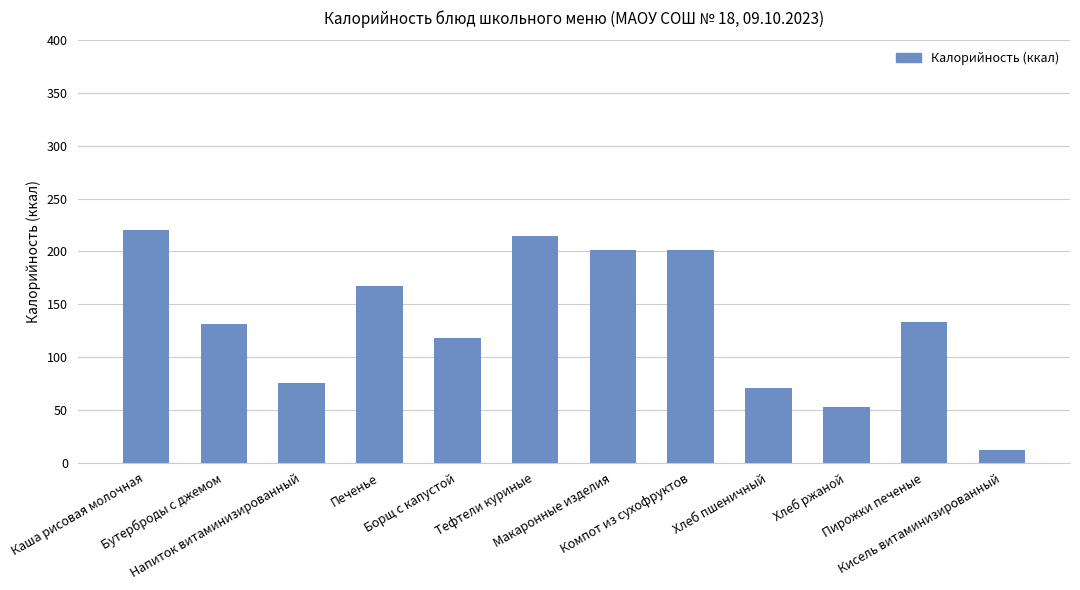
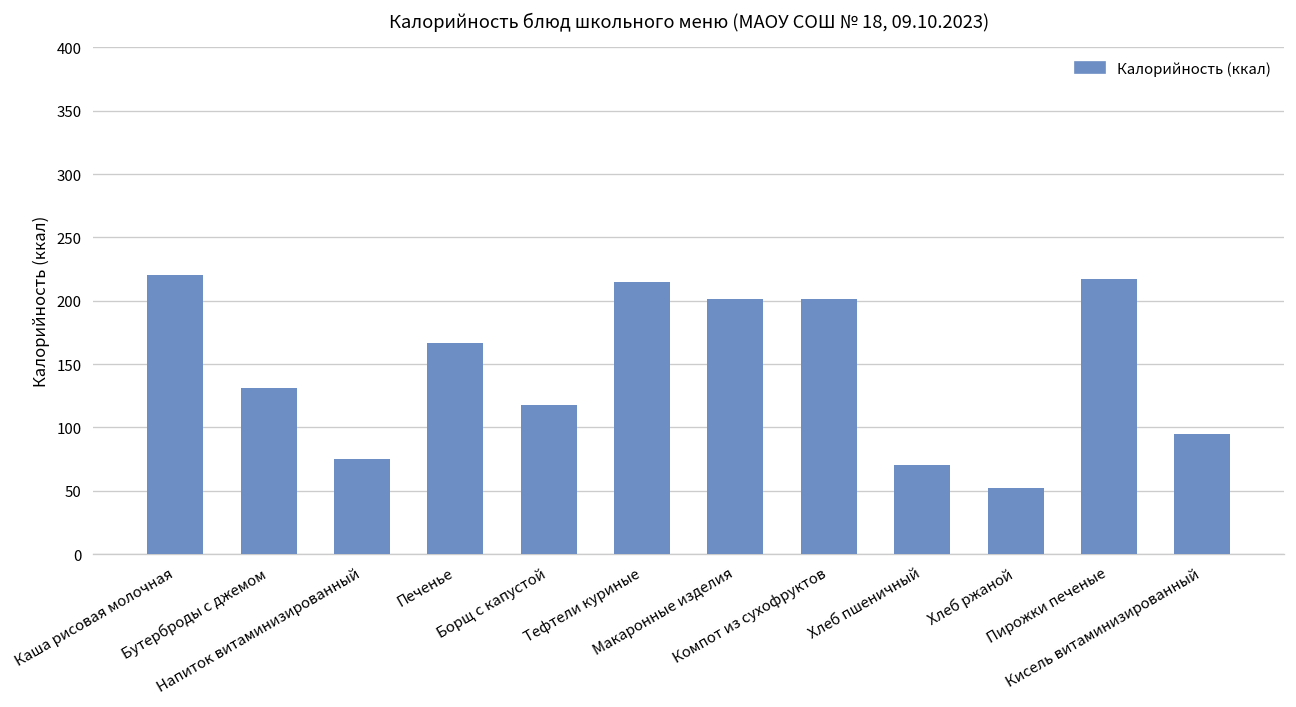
  {
    "Каша рисовая молочная": 221,
    "Бутерброды с джемом": 131,
    "Напиток витаминизированный": 75,
    "Печенье": 167,
    "Борщ с капустой": 118,
    "Тефтели куриные": 215,
    "Макаронные изделия": 201,
    "Компот из сухофруктов": 202,
    "Хлеб пшеничный": 71,
    "Хлеб ржаной": 52,
-   "Пирожки печеные": 133,
-   "Кисель витаминизированный": 12
+   "Пирожки печеные": 217,
+   "Кисель витаминизированный": 95
  }
